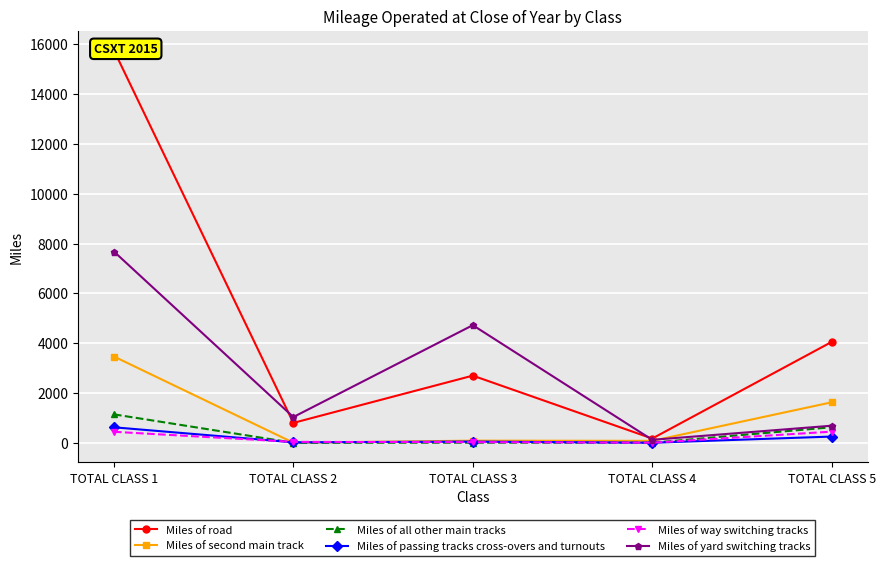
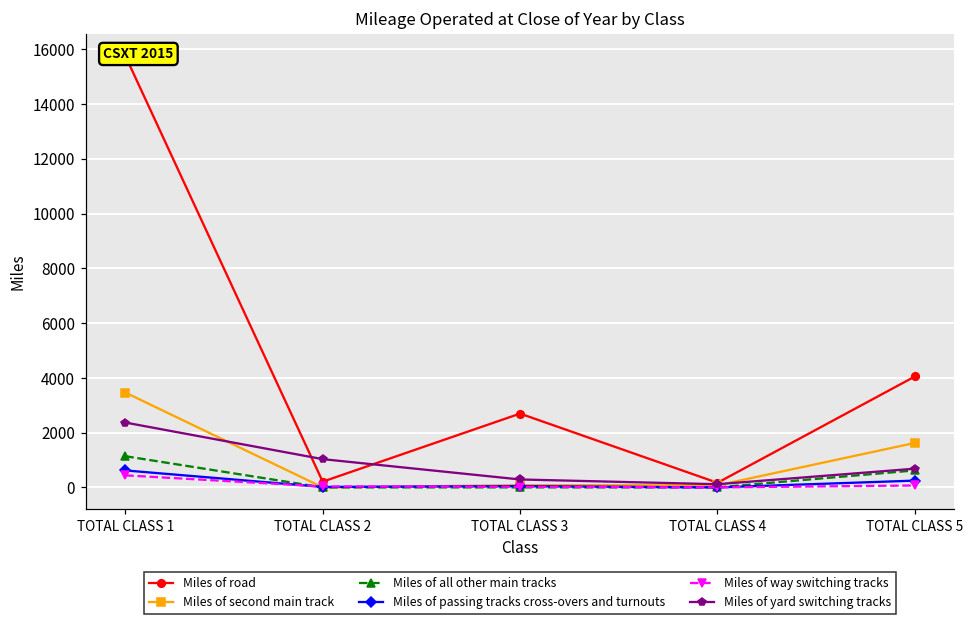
  {
    "Miles of road": {
-     "TOTAL CLASS 2": 800,
+     "TOTAL CLASS 2": 200,
      "TOTAL CLASS 3": 2700,
      "TOTAL CLASS 5": 4100
    },
    "Miles of second main track": {
      "TOTAL CLASS 1": 3500,
      "TOTAL CLASS 5": 1600
    },
    "Miles of all other main tracks": {
      "TOTAL CLASS 1": 1100
    },
    "Miles of passing tracks cross-overs and turnouts": {
      "TOTAL CLASS 1": 600,
      "TOTAL CLASS 5": 200
    },
    "Miles of way switching tracks": {
      "TOTAL CLASS 1": 400,
-     "TOTAL CLASS 5": 400
+     "TOTAL CLASS 5": 100
    },
    "Miles of yard switching tracks": {
-     "TOTAL CLASS 1": 7700,
+     "TOTAL CLASS 1": 2400,
      "TOTAL CLASS 2": 1000,
-     "TOTAL CLASS 3": 4700
+     "TOTAL CLASS 3": 300
    }
  }
